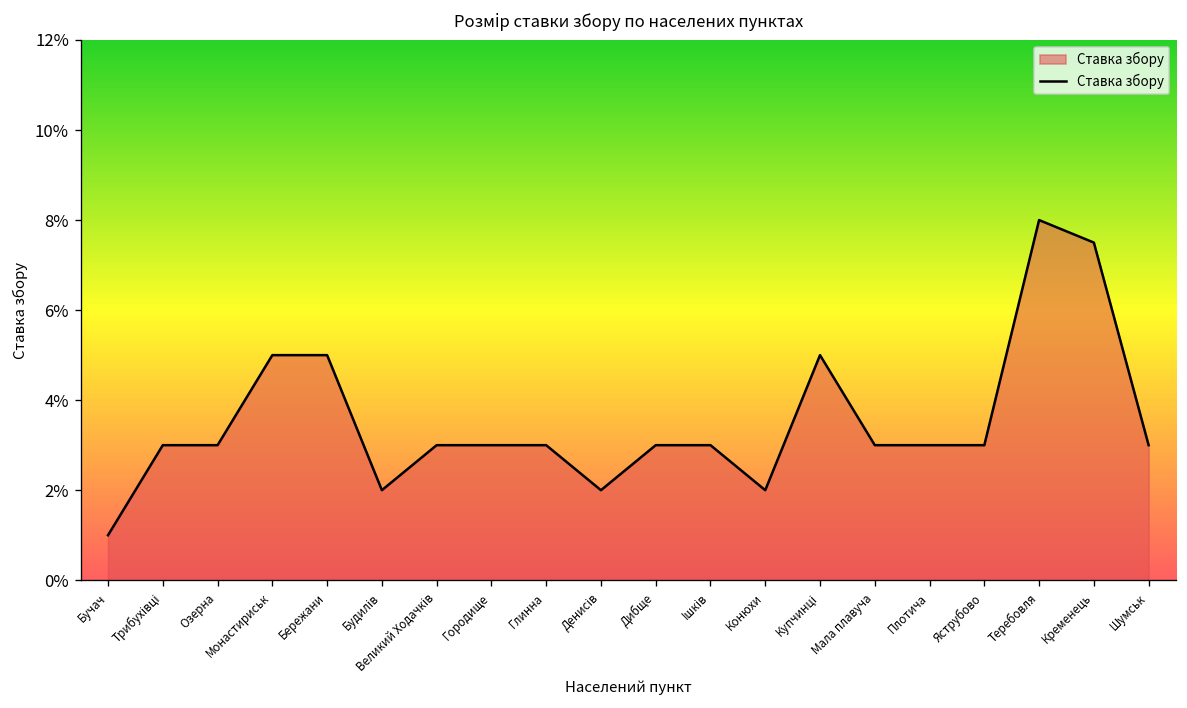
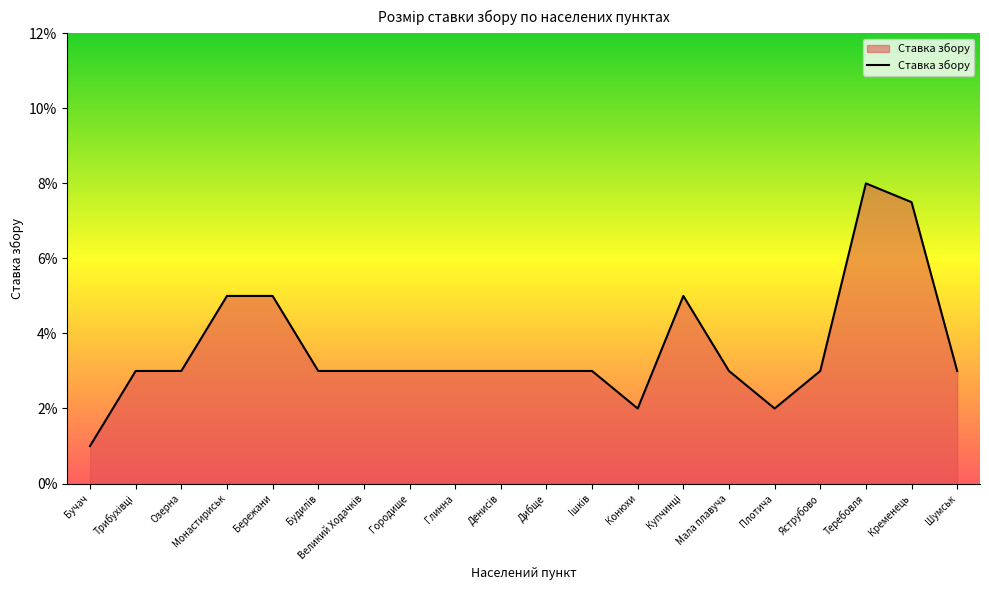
  {
    "Бучач": "1.0%",
    "Трибухівці": "3.0%",
    "Озерна": "3.0%",
    "Монастириськ": "5.0%",
    "Бережани": "5.0%",
-   "Будилів": "2.0%",
+   "Будилів": "3.0%",
    "Великий Ходачків": "3.0%",
    "Городище": "3.0%",
    "Глинна": "3.0%",
-   "Денисів": "2.0%",
+   "Денисів": "3.0%",
    "Дибще": "3.0%",
    "Ішків": "3.0%",
    "Конюхи": "2.0%",
    "Купчинці": "5.0%",
    "Мала плавуча": "3.0%",
-   "Плотича": "3.0%",
+   "Плотича": "2.0%",
    "Яструбово": "3.0%",
    "Теребовля": "8.0%",
    "Кременець": "7.5%",
    "Шумськ": "3.0%"
  }
